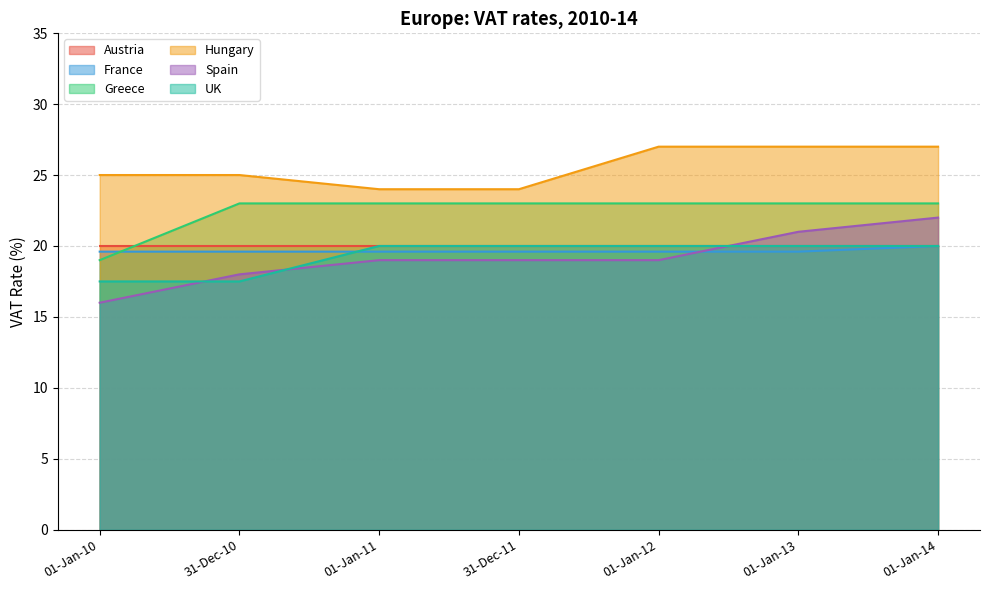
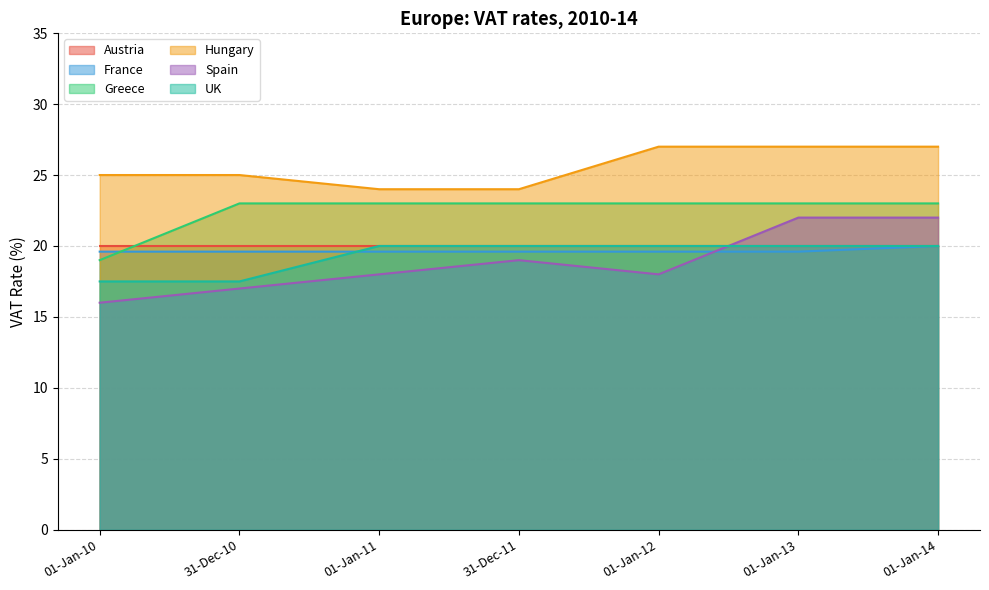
  {
    "Austria": {
      "01-Jan-10": 20,
      "31-Dec-10": 20
    },
    "Hungary": {
      "01-Jan-10": 25,
      "31-Dec-10": 25,
      "01-Jan-11": 24,
      "31-Dec-11": 24,
      "01-Jan-12": 27,
      "01-Jan-13": 27,
      "01-Jan-14": 27
    },
    "Spain": {
      "01-Jan-10": 16,
-     "31-Dec-10": 18,
-     "01-Jan-11": 19,
+     "31-Dec-10": 17,
+     "01-Jan-11": 18,
      "31-Dec-11": 19,
-     "01-Jan-12": 19,
-     "01-Jan-13": 21,
+     "01-Jan-12": 18,
+     "01-Jan-13": 22,
      "01-Jan-14": 22
    }
  }
